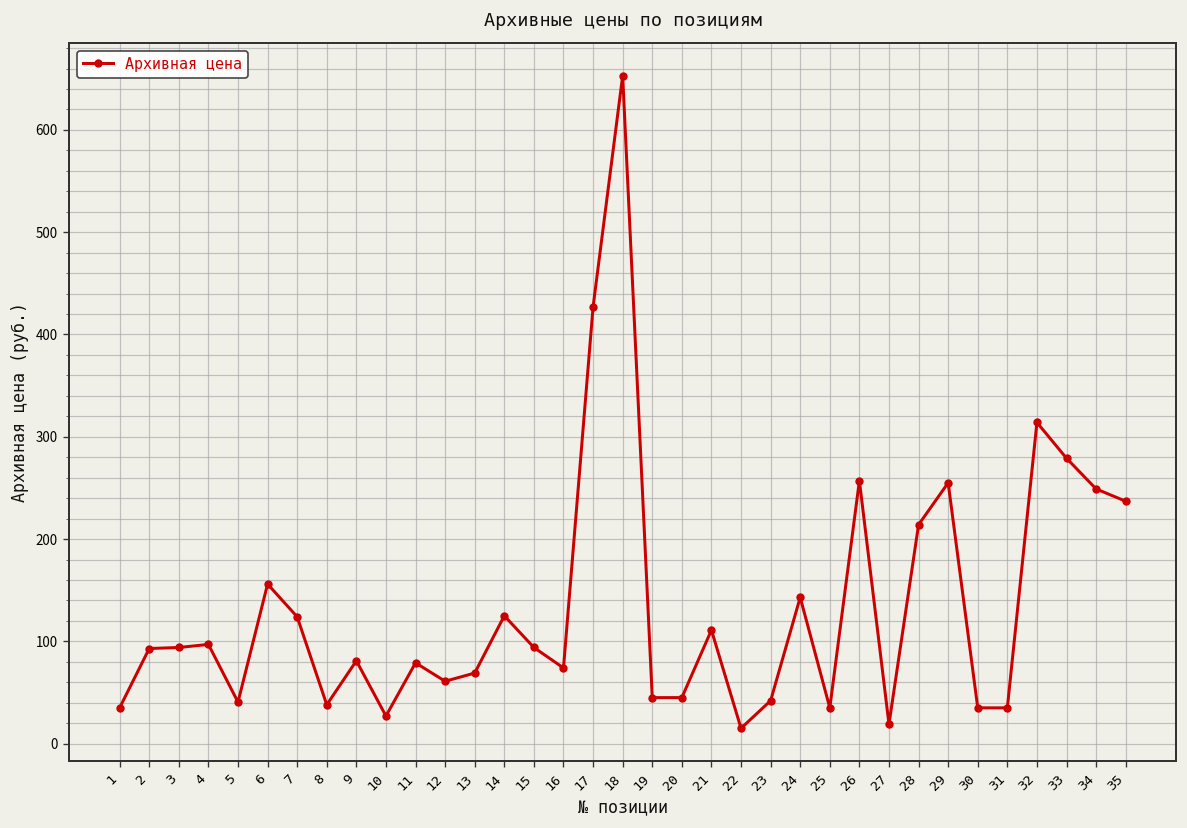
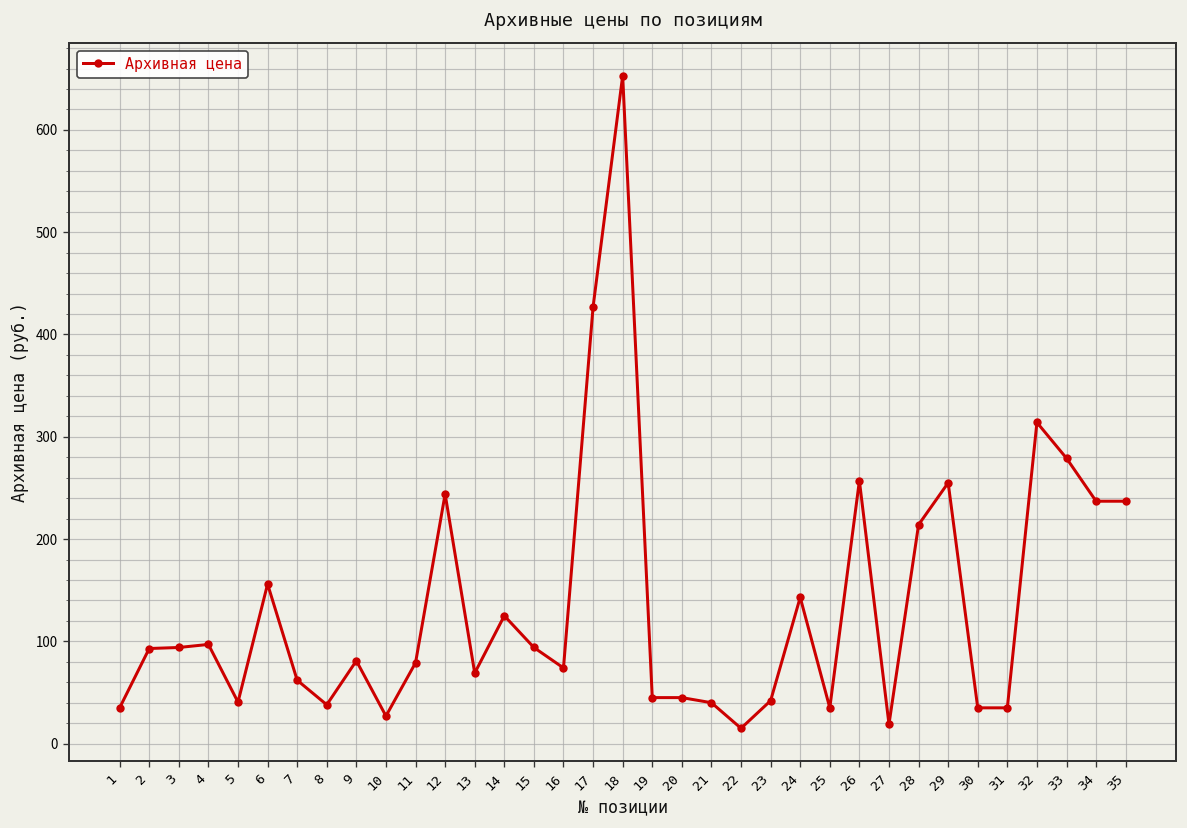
  {
    "1": 40,
    "2": 90,
    "3": 90,
    "4": 100,
    "5": 40,
    "6": 160,
-   "7": 120,
+   "7": 60,
    "8": 40,
    "9": 80,
    "10": 30,
    "11": 80,
-   "12": 60,
+   "12": 240,
    "13": 70,
    "14": 130,
    "15": 90,
    "16": 70,
    "17": 430,
    "18": 650,
    "19": 50,
    "20": 50,
-   "21": 110,
+   "21": 40,
    "22": 20,
    "23": 40,
    "24": 140,
    "25": 40,
    "26": 260,
    "27": 20,
    "28": 210,
    "29": 260,
    "30": 40,
    "31": 40,
    "32": 310,
    "33": 280,
-   "34": 250,
+   "34": 240,
    "35": 240
  }
